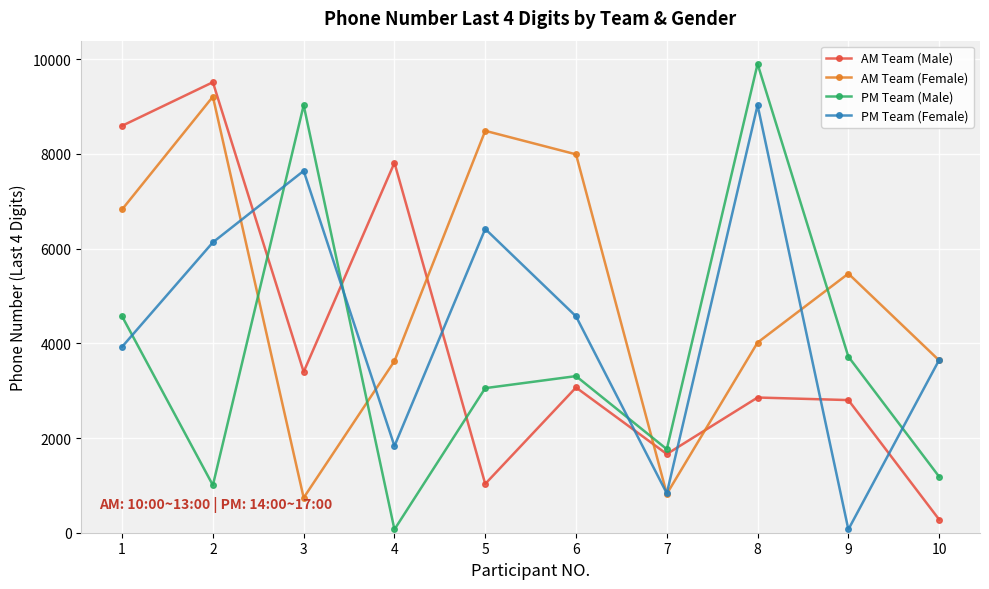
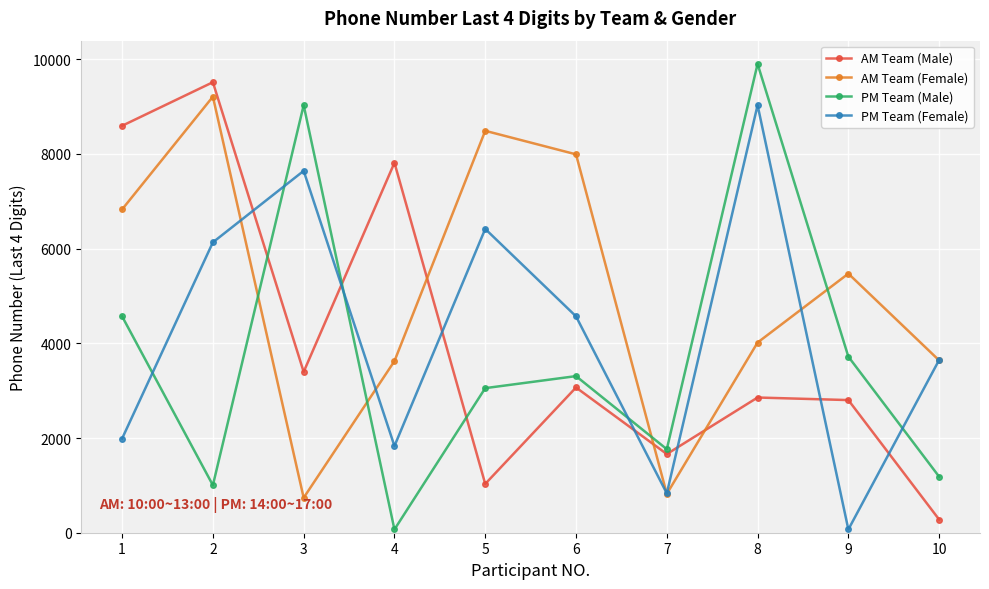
  {
    "PM Team (Male)": {
      "1": 4600,
      "2": 1000,
      "3": 9000,
      "4": 100,
      "5": 3100,
      "6": 3300,
      "7": 1800,
      "8": 9900,
      "9": 3700,
      "10": 1200
    },
    "PM Team (Female)": {
-     "1": 3900,
+     "1": 2000,
      "2": 6100,
      "3": 7600,
      "4": 1800,
      "5": 6400,
      "6": 4600,
      "8": 9000,
      "9": 100
    }
  }
